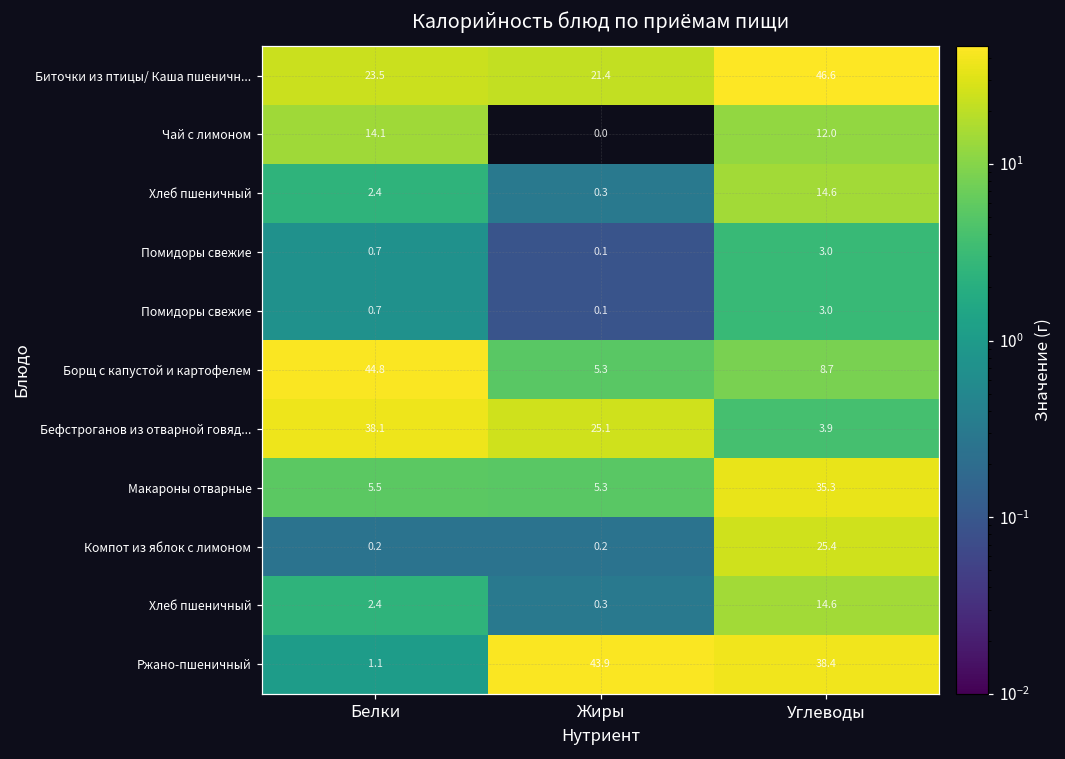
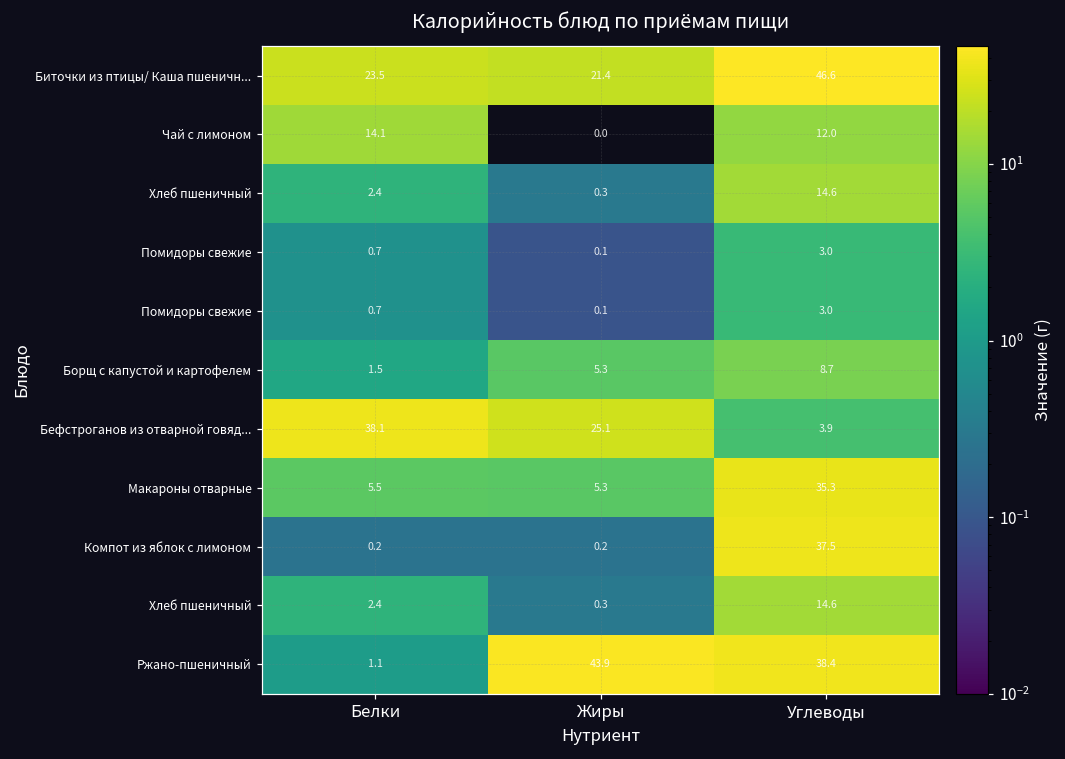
  {
    "Биточки из птицы/ Каша пшеничн...": {
      "Белки": 23.5,
      "Жиры": 21.4,
      "Углеводы": 46.6
    },
    "Чай с лимоном": {
      "Белки": 14.1,
      "Жиры": 0.0,
      "Углеводы": 12.0
    },
    "Борщ с капустой и картофелем": {
-     "Белки": 44.8,
+     "Белки": 1.5,
      "Жиры": 5.3,
      "Углеводы": 8.7
    },
    "Бефстроганов из отварной говяд...": {
      "Белки": 38.1,
      "Жиры": 25.1,
      "Углеводы": 3.9
    },
    "Макароны отварные": {
      "Белки": 5.5,
      "Жиры": 5.3,
      "Углеводы": 35.3
    },
    "Компот из яблок с лимоном": {
      "Белки": 0.2,
      "Жиры": 0.2,
-     "Углеводы": 25.4
+     "Углеводы": 37.5
    },
    "Ржано-пшеничный": {
      "Белки": 1.1,
      "Жиры": 43.9,
      "Углеводы": 38.4
    }
  }
